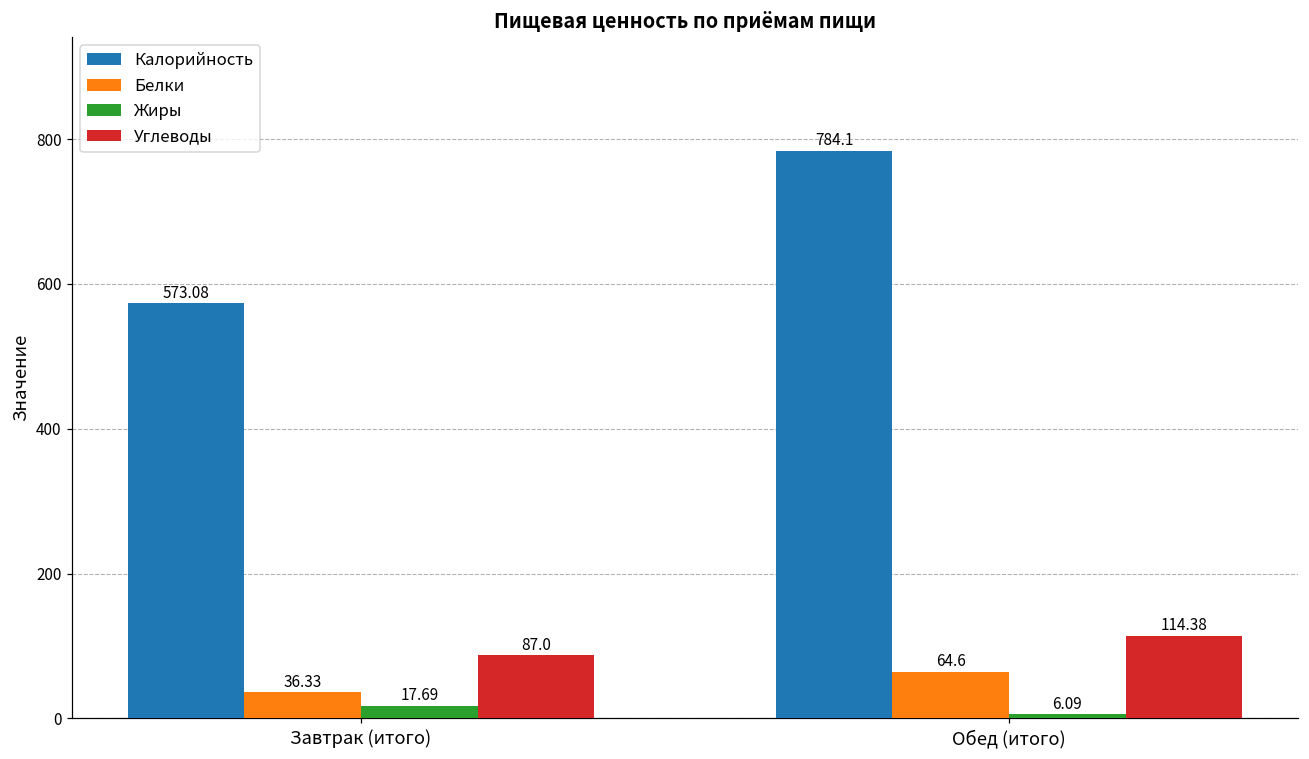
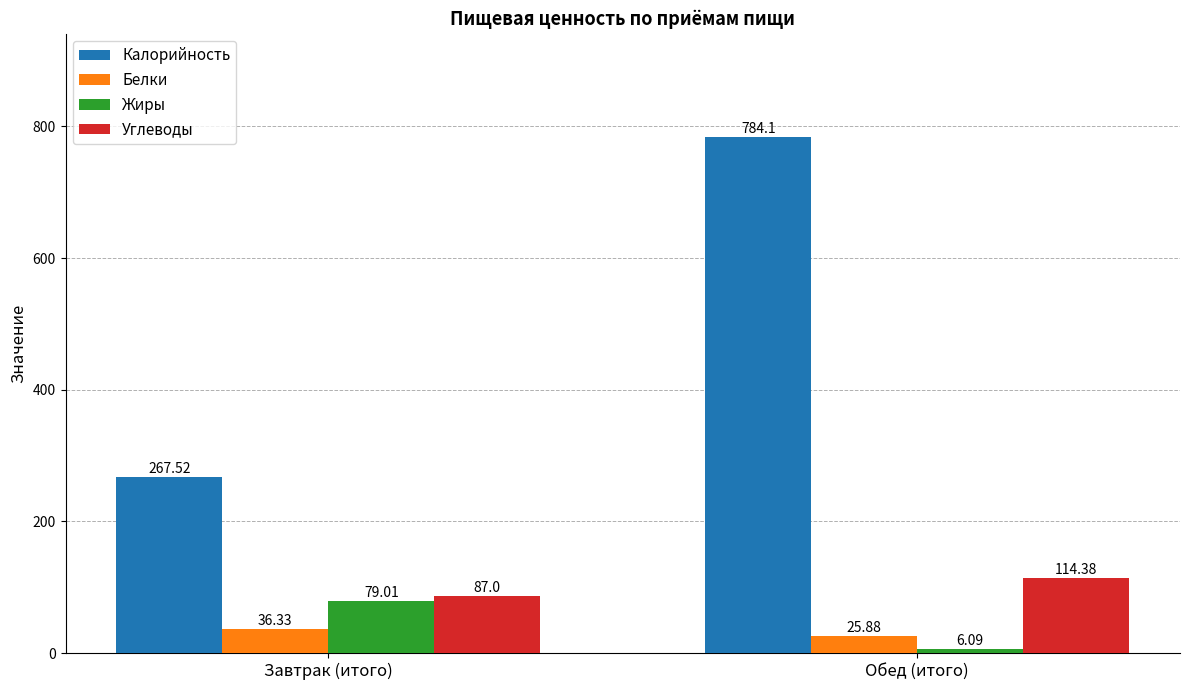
  {
    "Калорийность": {
-     "Завтрак (итого)": 573.08,
+     "Завтрак (итого)": 267.52,
      "Обед (итого)": 784.1
    },
    "Белки": {
      "Завтрак (итого)": 36.33,
-     "Обед (итого)": 64.6
+     "Обед (итого)": 25.88
    },
    "Жиры": {
-     "Завтрак (итого)": 17.69,
+     "Завтрак (итого)": 79.01,
      "Обед (итого)": 6.09
    },
    "Углеводы": {
      "Завтрак (итого)": 87.0,
      "Обед (итого)": 114.38
    }
  }
